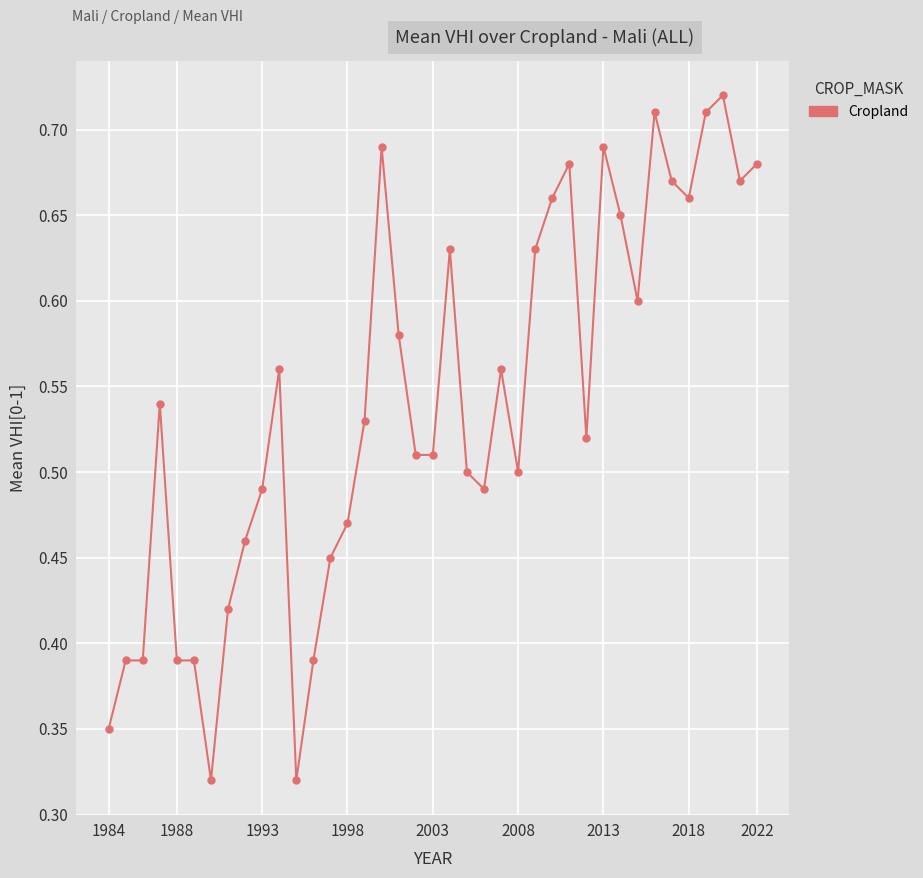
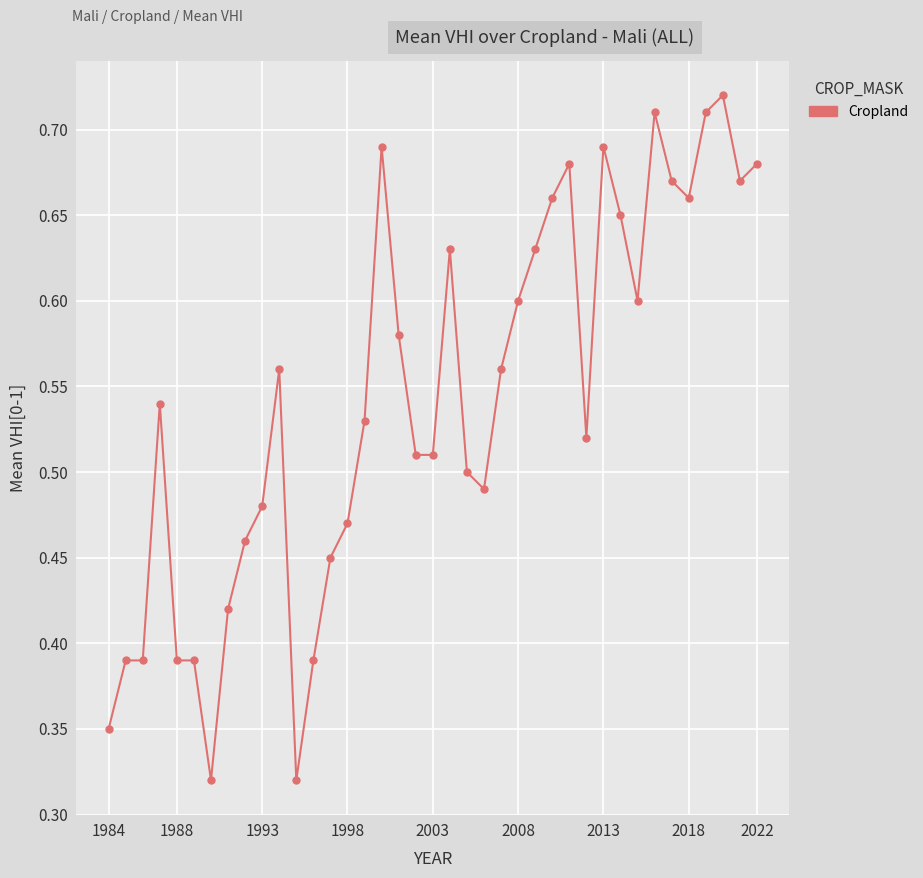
  {
    "1984": 0.35,
    "1988": 0.39,
-   "1993": 0.49,
+   "1993": 0.48,
    "1998": 0.47,
    "2003": 0.51,
-   "2008": 0.5,
+   "2008": 0.6,
    "2013": 0.69,
    "2018": 0.66,
    "2022": 0.68
  }
